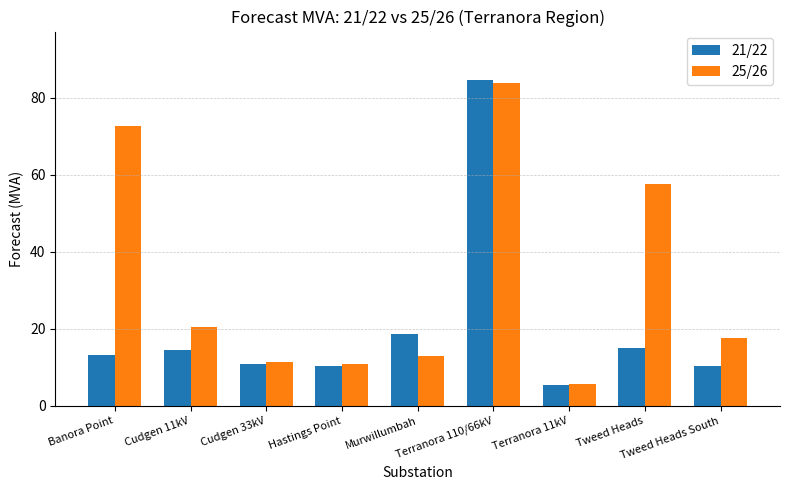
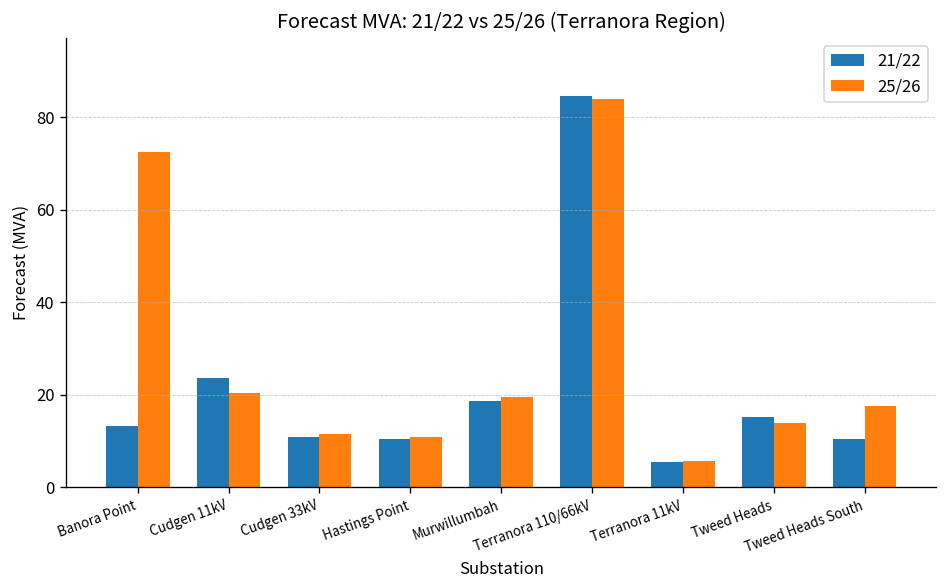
  {
    "21/22": {
      "Banora Point": 13,
-     "Cudgen 11kV": 14,
+     "Cudgen 11kV": 24,
      "Cudgen 33kV": 11,
      "Hastings Point": 10,
      "Murwillumbah": 19,
      "Terranora 110/66kV": 84,
      "Terranora 11kV": 5,
      "Tweed Heads": 15,
      "Tweed Heads South": 10
    },
    "25/26": {
      "Banora Point": 73,
      "Cudgen 11kV": 20,
      "Cudgen 33kV": 11,
      "Hastings Point": 11,
-     "Murwillumbah": 13,
+     "Murwillumbah": 19,
      "Terranora 110/66kV": 84,
      "Terranora 11kV": 6,
-     "Tweed Heads": 58,
+     "Tweed Heads": 14,
      "Tweed Heads South": 18
    }
  }
